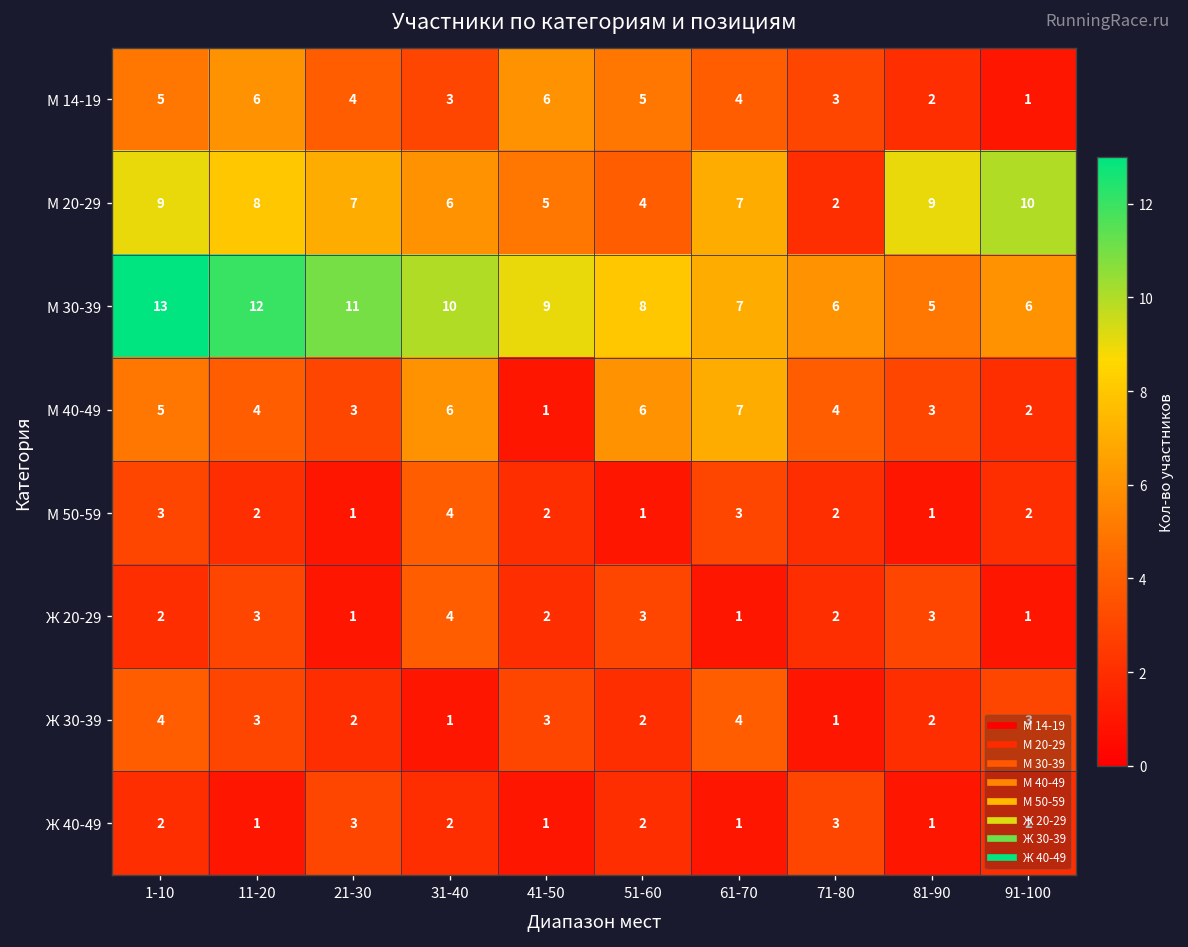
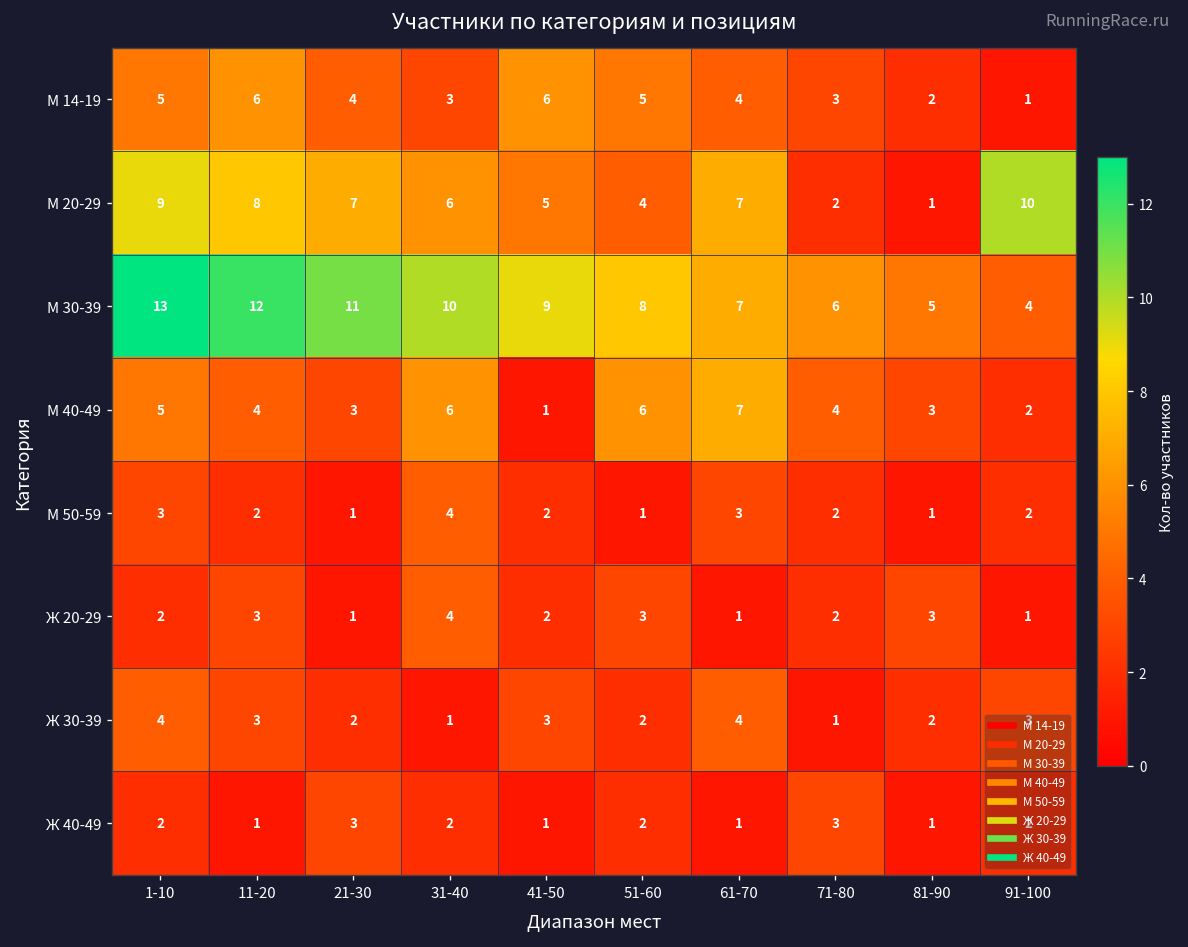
  {
    "М 14-19": {
      "1-10": 5,
      "11-20": 6,
      "21-30": 4,
      "31-40": 3,
      "41-50": 6,
      "51-60": 5,
      "61-70": 4,
      "71-80": 3,
      "81-90": 2,
      "91-100": 1
    },
    "М 20-29": {
      "1-10": 9,
      "11-20": 8,
      "21-30": 7,
      "31-40": 6,
      "41-50": 5,
      "51-60": 4,
      "61-70": 7,
      "71-80": 2,
-     "81-90": 9,
+     "81-90": 1,
      "91-100": 10
    },
    "М 30-39": {
      "1-10": 13,
      "11-20": 12,
      "21-30": 11,
      "31-40": 10,
      "41-50": 9,
      "51-60": 8,
      "61-70": 7,
      "71-80": 6,
      "81-90": 5,
-     "91-100": 6
+     "91-100": 4
    },
    "М 40-49": {
      "1-10": 5,
      "11-20": 4,
      "21-30": 3,
      "31-40": 6,
      "41-50": 1,
      "51-60": 6,
      "61-70": 7,
      "71-80": 4,
      "81-90": 3,
      "91-100": 2
    },
    "М 50-59": {
      "1-10": 3,
      "11-20": 2,
      "21-30": 1,
      "31-40": 4,
      "41-50": 2,
      "51-60": 1,
      "61-70": 3,
      "71-80": 2,
      "81-90": 1,
      "91-100": 2
    },
    "Ж 20-29": {
      "1-10": 2,
      "11-20": 3,
      "21-30": 1,
      "31-40": 4,
      "41-50": 2,
      "51-60": 3,
      "61-70": 1,
      "71-80": 2,
      "81-90": 3,
      "91-100": 1
    },
    "Ж 30-39": {
      "1-10": 4,
      "11-20": 3,
      "21-30": 2,
      "31-40": 1,
      "41-50": 3,
      "51-60": 2,
      "61-70": 4,
      "71-80": 1,
      "81-90": 2
    },
    "Ж 40-49": {
      "1-10": 2,
      "11-20": 1,
      "21-30": 3,
      "31-40": 2,
      "41-50": 1,
      "51-60": 2,
      "61-70": 1,
      "71-80": 3,
      "81-90": 1
    }
  }
